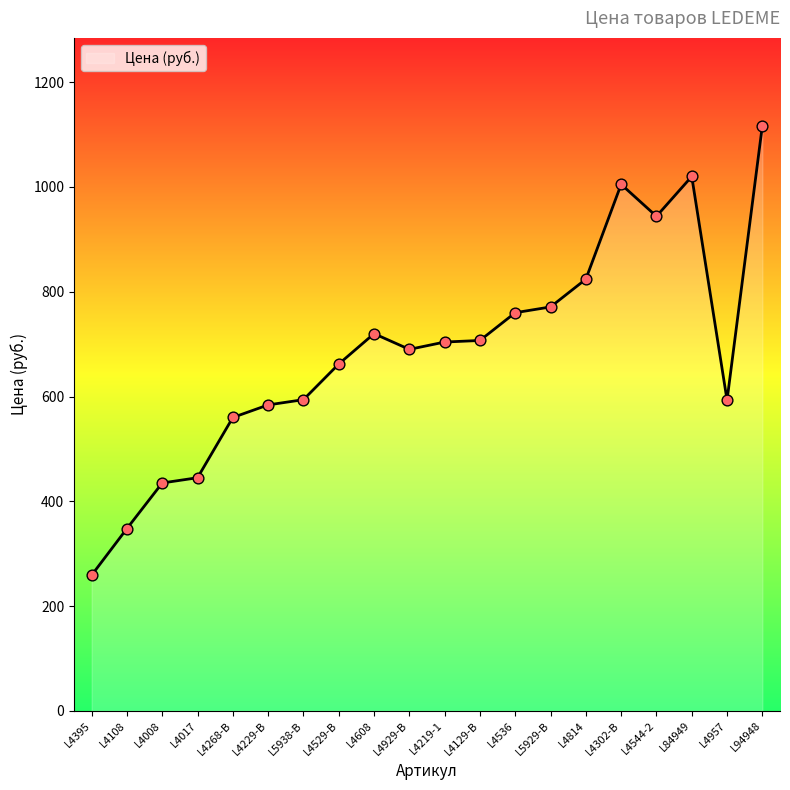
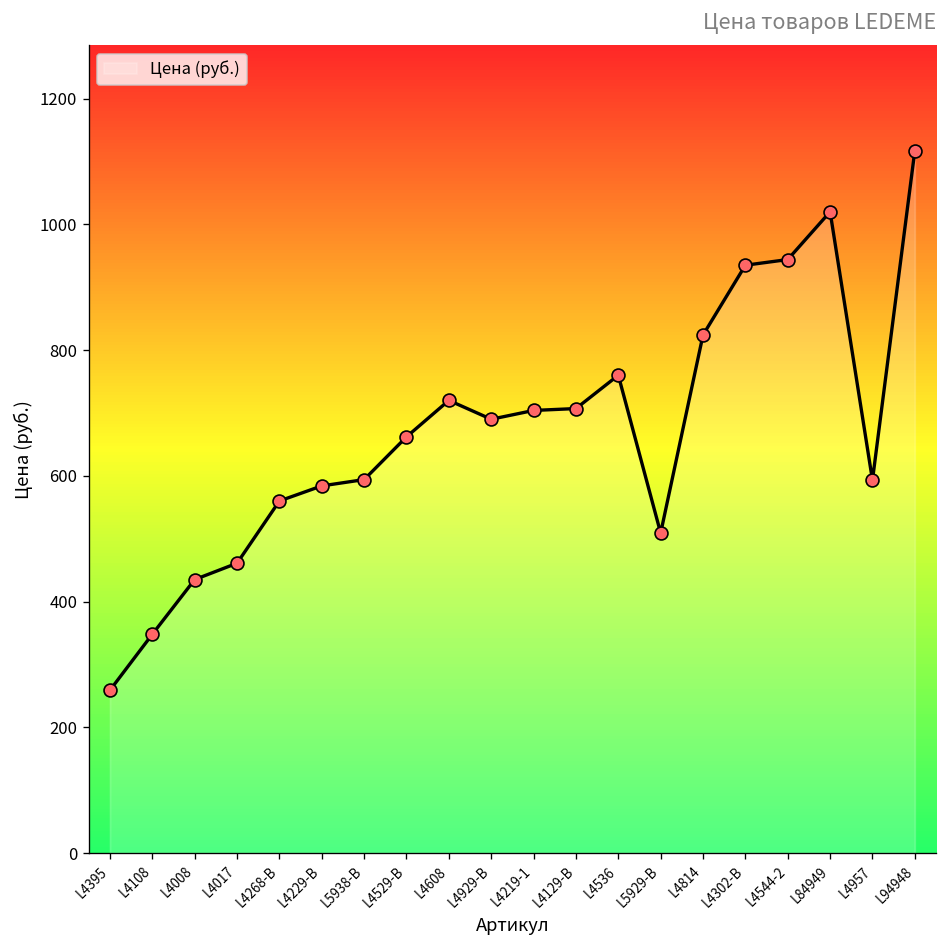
  {
    "L4395": 260,
    "L4108": 350,
    "L4008": 440,
-   "L4017": 450,
+   "L4017": 460,
    "L4268-B": 560,
    "L4229-B": 580,
    "L5938-B": 590,
    "L4529-B": 660,
    "L4608": 720,
    "L4929-B": 690,
    "L4219-1": 700,
    "L4129-B": 710,
    "L4536": 760,
-   "L5929-B": 770,
+   "L5929-B": 510,
    "L4814": 820,
-   "L4302-B": 1010,
+   "L4302-B": 940,
    "L4544-2": 940,
    "L84949": 1020,
    "L4957": 590,
    "L94948": 1120
  }
